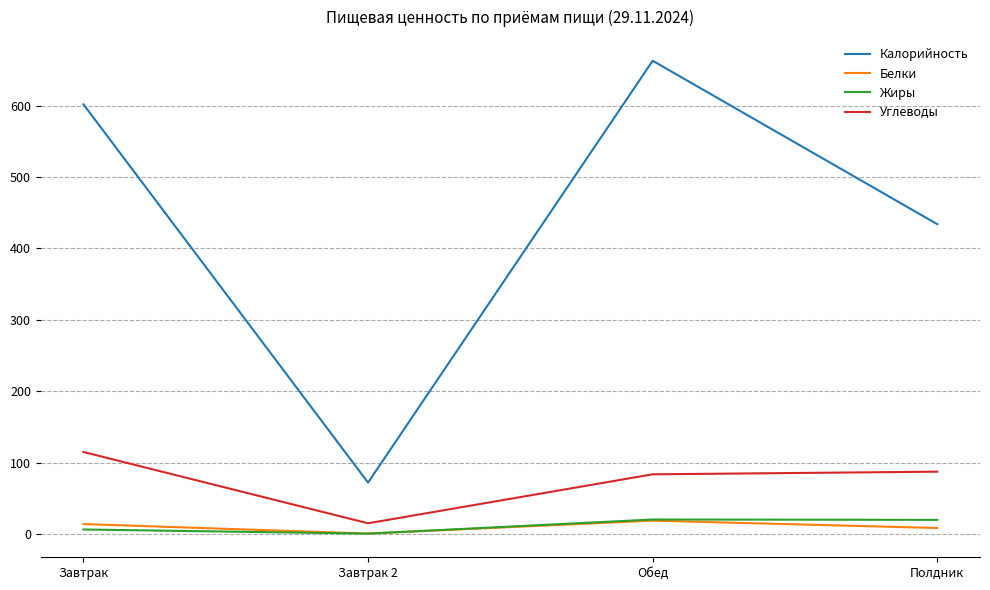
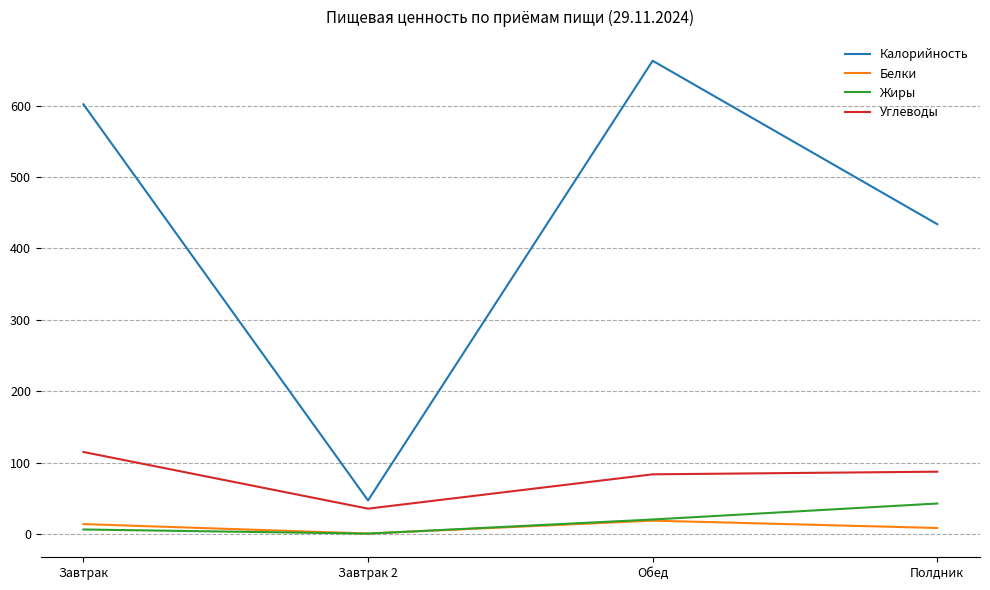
  {
    "Калорийность": {
      "Завтрак": 600,
-     "Завтрак 2": 70,
+     "Завтрак 2": 50,
      "Обед": 660,
      "Полдник": 430
    },
    "Белки": {
      "Завтрак": 10,
      "Полдник": 10
    },
    "Жиры": {
      "Завтрак": 10,
-     "Полдник": 20
+     "Полдник": 40
    },
    "Углеводы": {
      "Завтрак": 110,
-     "Завтрак 2": 20,
+     "Завтрак 2": 40,
      "Обед": 80,
      "Полдник": 90
    }
  }
